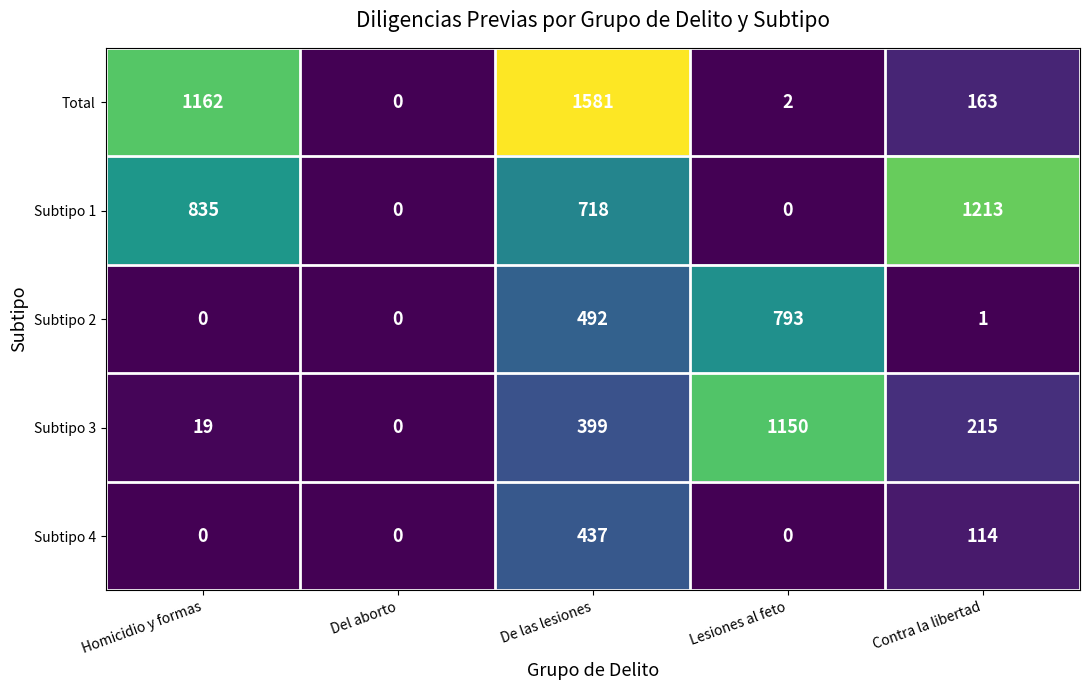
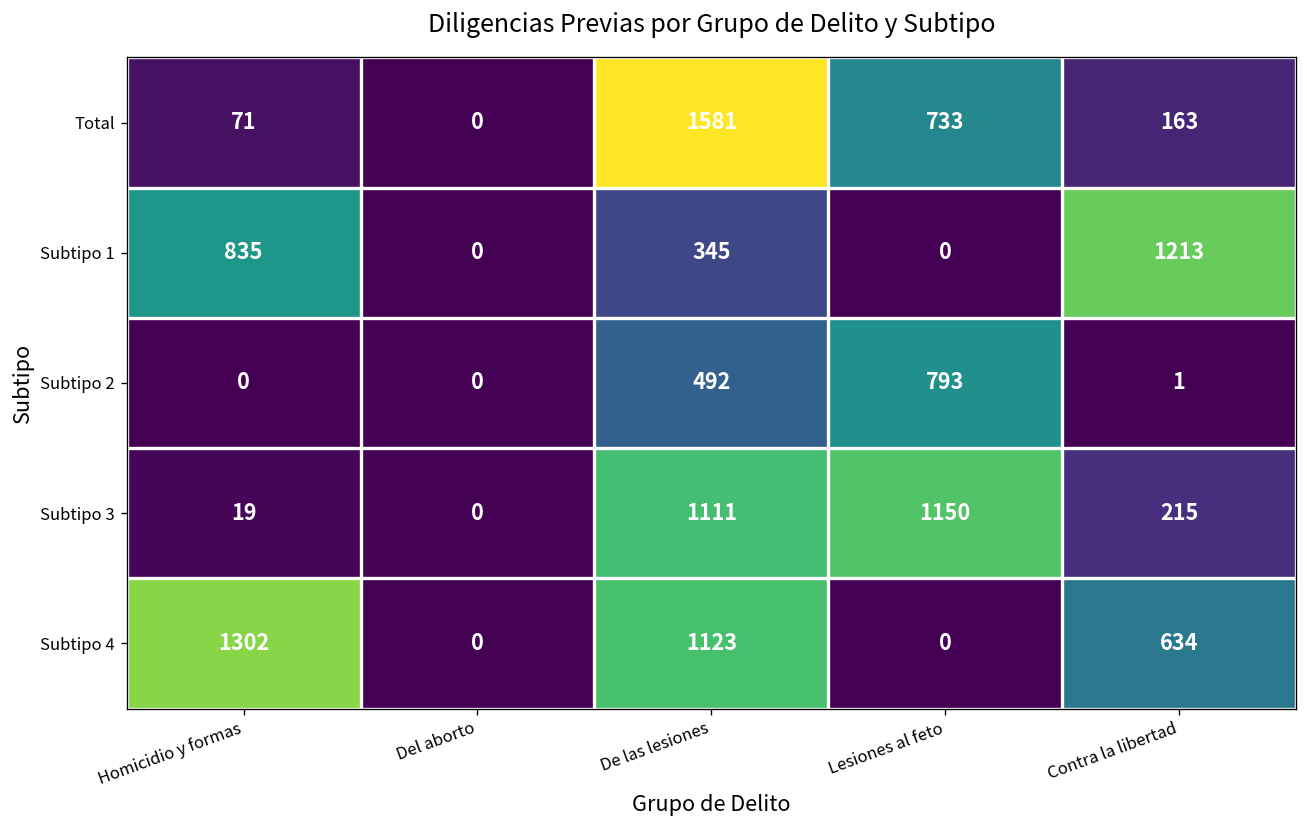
  {
    "Total": {
-     "Homicidio y formas": 1162,
+     "Homicidio y formas": 71,
      "Del aborto": 0,
      "De las lesiones": 1581,
-     "Lesiones al feto": 2,
+     "Lesiones al feto": 733,
      "Contra la libertad": 163
    },
    "Subtipo 1": {
      "Homicidio y formas": 835,
      "Del aborto": 0,
-     "De las lesiones": 718,
+     "De las lesiones": 345,
      "Lesiones al feto": 0,
      "Contra la libertad": 1213
    },
    "Subtipo 2": {
      "Homicidio y formas": 0,
      "Del aborto": 0,
      "De las lesiones": 492,
      "Lesiones al feto": 793,
      "Contra la libertad": 1
    },
    "Subtipo 3": {
      "Homicidio y formas": 19,
      "Del aborto": 0,
-     "De las lesiones": 399,
+     "De las lesiones": 1111,
      "Lesiones al feto": 1150,
      "Contra la libertad": 215
    },
    "Subtipo 4": {
-     "Homicidio y formas": 0,
+     "Homicidio y formas": 1302,
      "Del aborto": 0,
-     "De las lesiones": 437,
+     "De las lesiones": 1123,
      "Lesiones al feto": 0,
-     "Contra la libertad": 114
+     "Contra la libertad": 634
    }
  }
